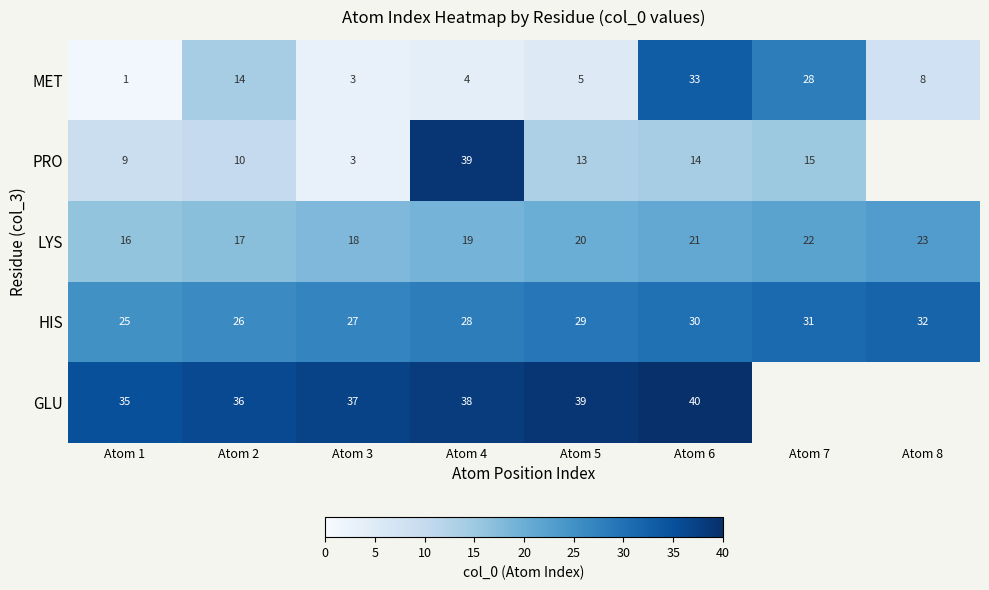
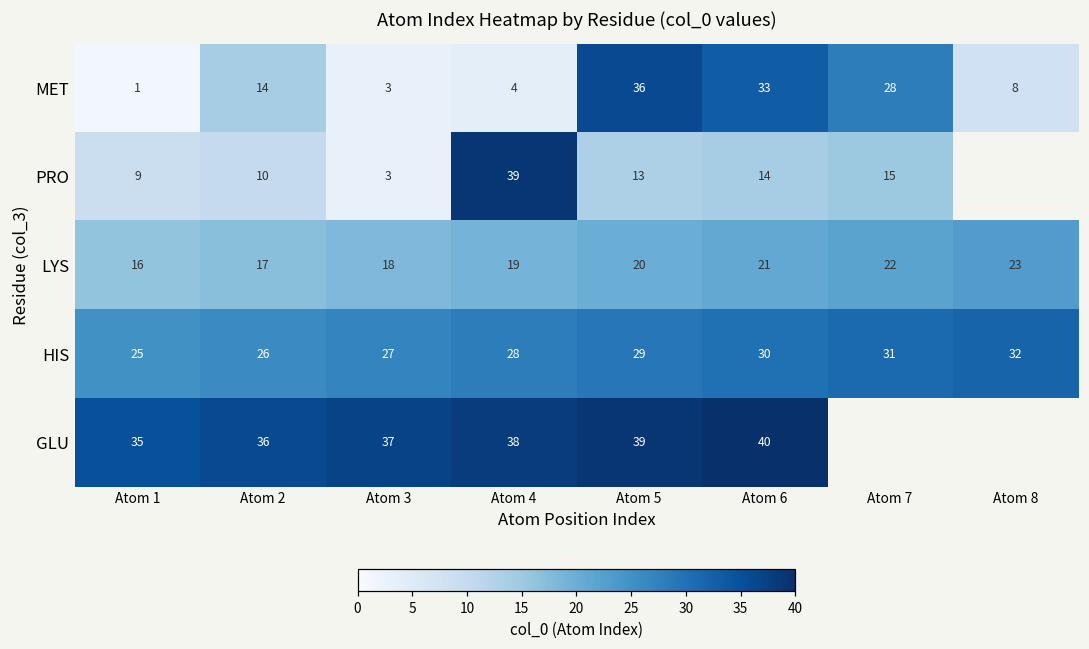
  {
    "MET": {
      "Atom 1": 1,
      "Atom 2": 14,
      "Atom 3": 3,
      "Atom 4": 4,
-     "Atom 5": 5,
+     "Atom 5": 36,
      "Atom 6": 33,
      "Atom 7": 28,
      "Atom 8": 8
    },
    "PRO": {
      "Atom 1": 9,
      "Atom 2": 10,
      "Atom 3": 3,
      "Atom 4": 39,
      "Atom 5": 13,
      "Atom 6": 14,
      "Atom 7": 15
    },
    "LYS": {
      "Atom 1": 16,
      "Atom 2": 17,
      "Atom 3": 18,
      "Atom 4": 19,
      "Atom 5": 20,
      "Atom 6": 21,
      "Atom 7": 22,
      "Atom 8": 23
    },
    "HIS": {
      "Atom 1": 25,
      "Atom 2": 26,
      "Atom 3": 27,
      "Atom 4": 28,
      "Atom 5": 29,
      "Atom 6": 30,
      "Atom 7": 31,
      "Atom 8": 32
    },
    "GLU": {
      "Atom 1": 35,
      "Atom 2": 36,
      "Atom 3": 37,
      "Atom 4": 38,
      "Atom 5": 39,
      "Atom 6": 40
    }
  }
